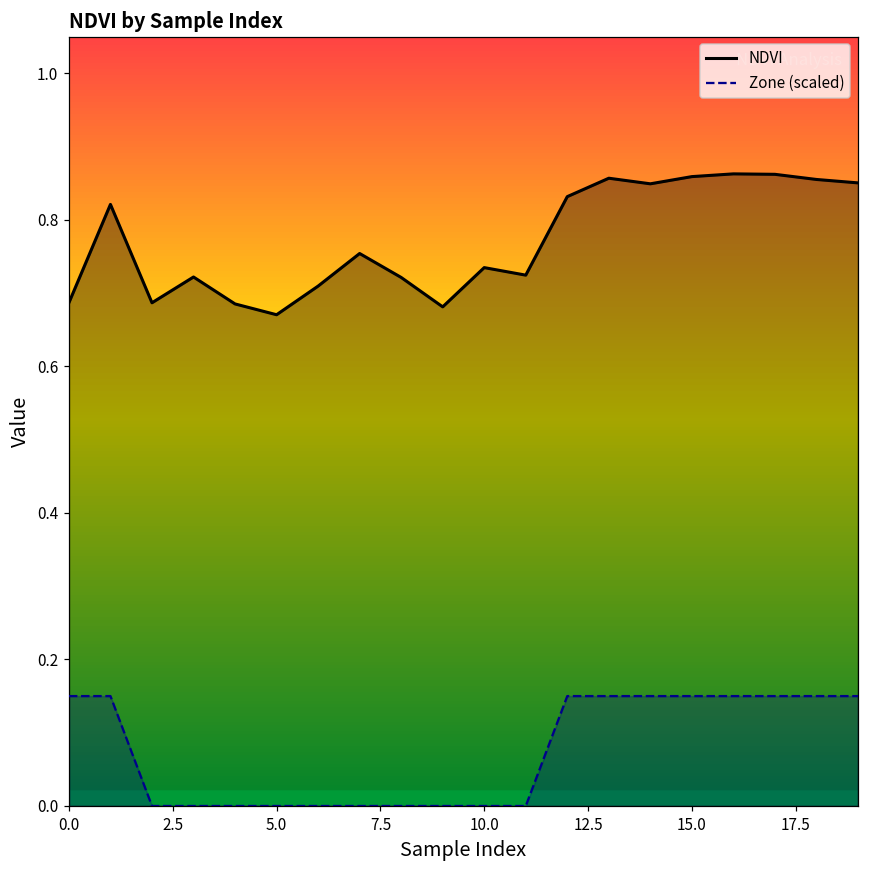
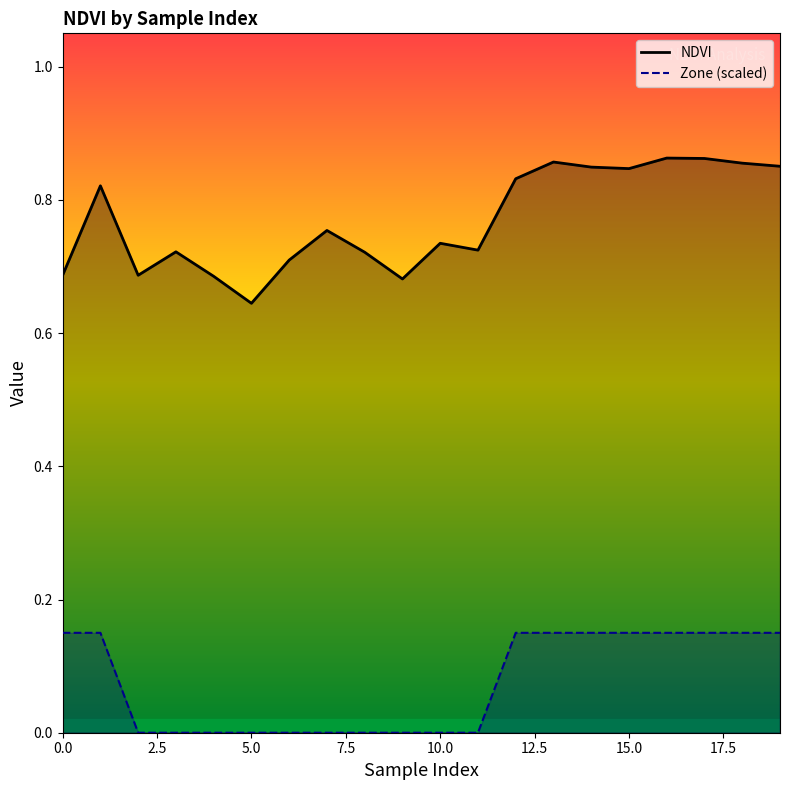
  {
    "NDVI": {
      "0.0": 0.69,
-     "5.0": 0.67,
+     "5.0": 0.64,
      "10.0": 0.73,
-     "15.0": 0.86
+     "15.0": 0.85
    },
    "Zone (scaled)": {
      "0.0": 0.15,
      "5.0": 0.00,
      "10.0": 0.00,
      "15.0": 0.15
    }
  }
